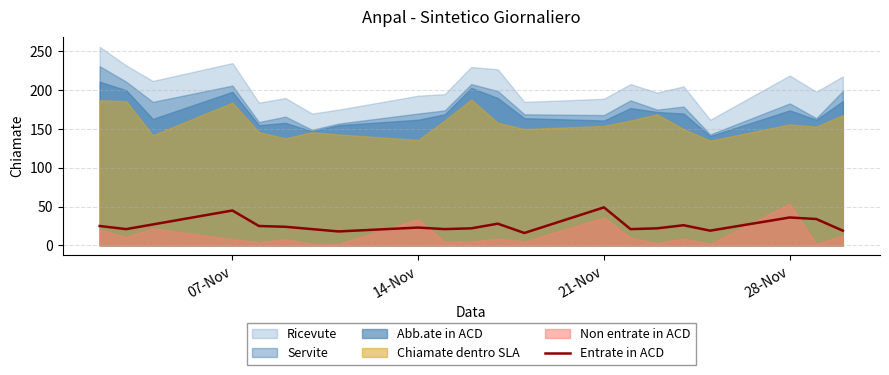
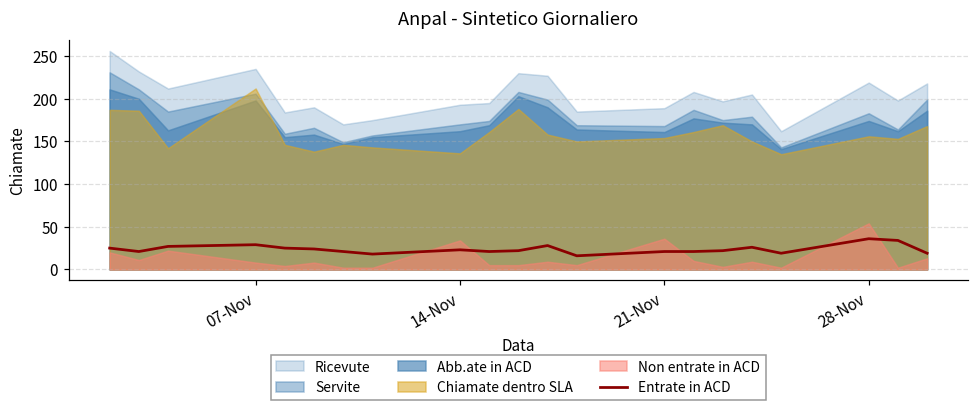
  {
    "Entrate in ACD": {
-     "07-Nov": 50,
+     "07-Nov": 30,
      "14-Nov": 20,
-     "21-Nov": 50,
+     "21-Nov": 20,
      "28-Nov": 40
    },
    "Chiamate dentro SLA": {
-     "07-Nov": 180,
+     "07-Nov": 210,
      "14-Nov": 140,
      "21-Nov": 150,
      "28-Nov": 160
    },
    "Non entrate in ACD": {
      "07-Nov": 10,
      "14-Nov": 30,
      "21-Nov": 40,
      "28-Nov": 50
    }
  }
